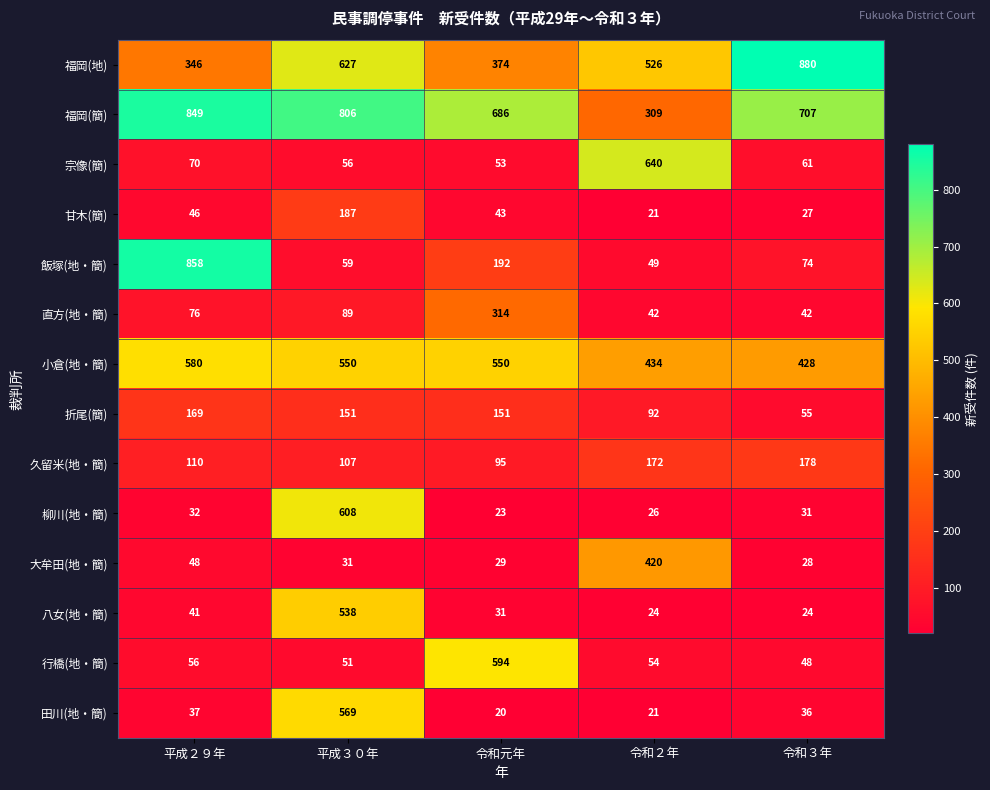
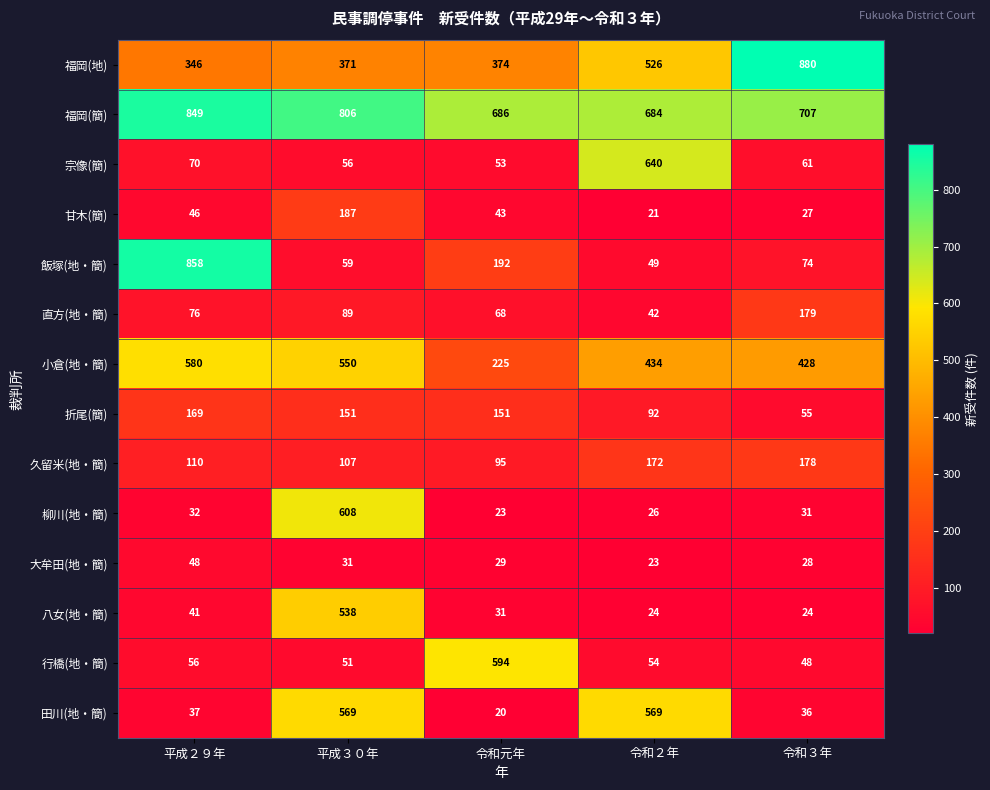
  {
    "福岡(地)": {
      "平成２９年": 346,
-     "平成３０年": 627,
+     "平成３０年": 371,
      "令和元年": 374,
      "令和２年": 526,
      "令和３年": 880
    },
    "福岡(簡)": {
      "平成２９年": 849,
      "平成３０年": 806,
      "令和元年": 686,
-     "令和２年": 309,
+     "令和２年": 684,
      "令和３年": 707
    },
    "宗像(簡)": {
      "平成２９年": 70,
      "平成３０年": 56,
      "令和元年": 53,
      "令和２年": 640,
      "令和３年": 61
    },
    "甘木(簡)": {
      "平成２９年": 46,
      "平成３０年": 187,
      "令和元年": 43,
      "令和２年": 21,
      "令和３年": 27
    },
    "飯塚(地・簡)": {
      "平成２９年": 858,
      "平成３０年": 59,
      "令和元年": 192,
      "令和２年": 49,
      "令和３年": 74
    },
    "直方(地・簡)": {
      "平成２９年": 76,
      "平成３０年": 89,
-     "令和元年": 314,
+     "令和元年": 68,
      "令和２年": 42,
-     "令和３年": 42
+     "令和３年": 179
    },
    "小倉(地・簡)": {
      "平成２９年": 580,
      "平成３０年": 550,
-     "令和元年": 550,
+     "令和元年": 225,
      "令和２年": 434,
      "令和３年": 428
    },
    "折尾(簡)": {
      "平成２９年": 169,
      "平成３０年": 151,
      "令和元年": 151,
      "令和２年": 92,
      "令和３年": 55
    },
    "久留米(地・簡)": {
      "平成２９年": 110,
      "平成３０年": 107,
      "令和元年": 95,
      "令和２年": 172,
      "令和３年": 178
    },
    "柳川(地・簡)": {
      "平成２９年": 32,
      "平成３０年": 608,
      "令和元年": 23,
      "令和２年": 26,
      "令和３年": 31
    },
    "大牟田(地・簡)": {
      "平成２９年": 48,
      "平成３０年": 31,
      "令和元年": 29,
-     "令和２年": 420,
+     "令和２年": 23,
      "令和３年": 28
    },
    "八女(地・簡)": {
      "平成２９年": 41,
      "平成３０年": 538,
      "令和元年": 31,
      "令和２年": 24,
      "令和３年": 24
    },
    "行橋(地・簡)": {
      "平成２９年": 56,
      "平成３０年": 51,
      "令和元年": 594,
      "令和２年": 54,
      "令和３年": 48
    },
    "田川(地・簡)": {
      "平成２９年": 37,
      "平成３０年": 569,
      "令和元年": 20,
-     "令和２年": 21,
+     "令和２年": 569,
      "令和３年": 36
    }
  }
